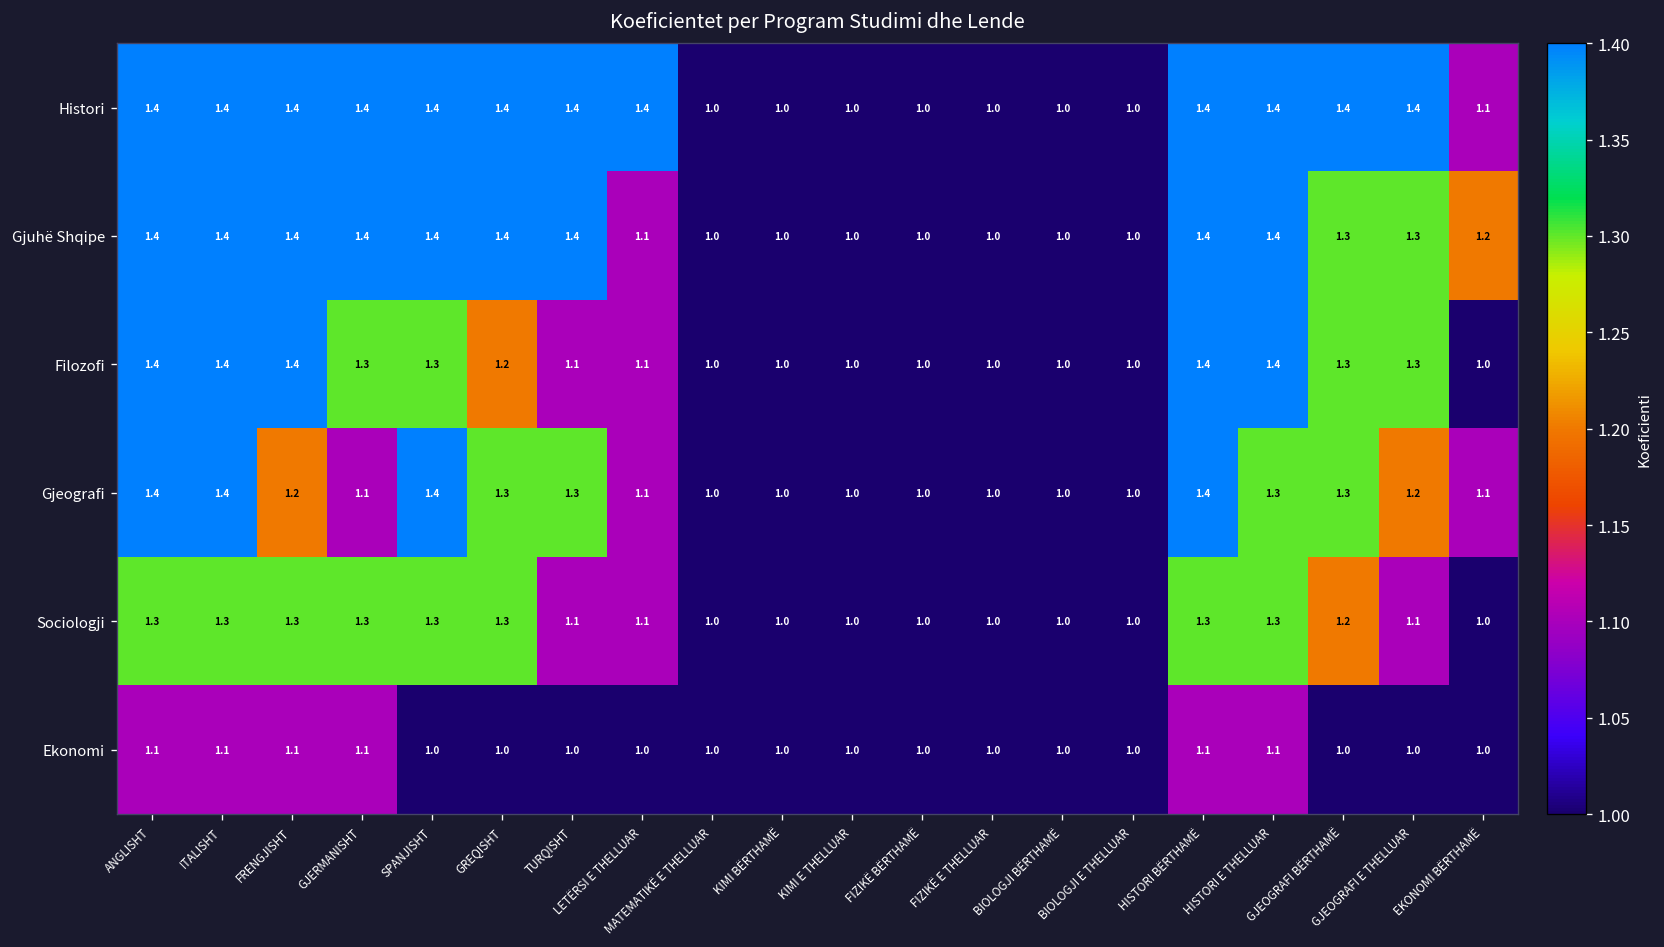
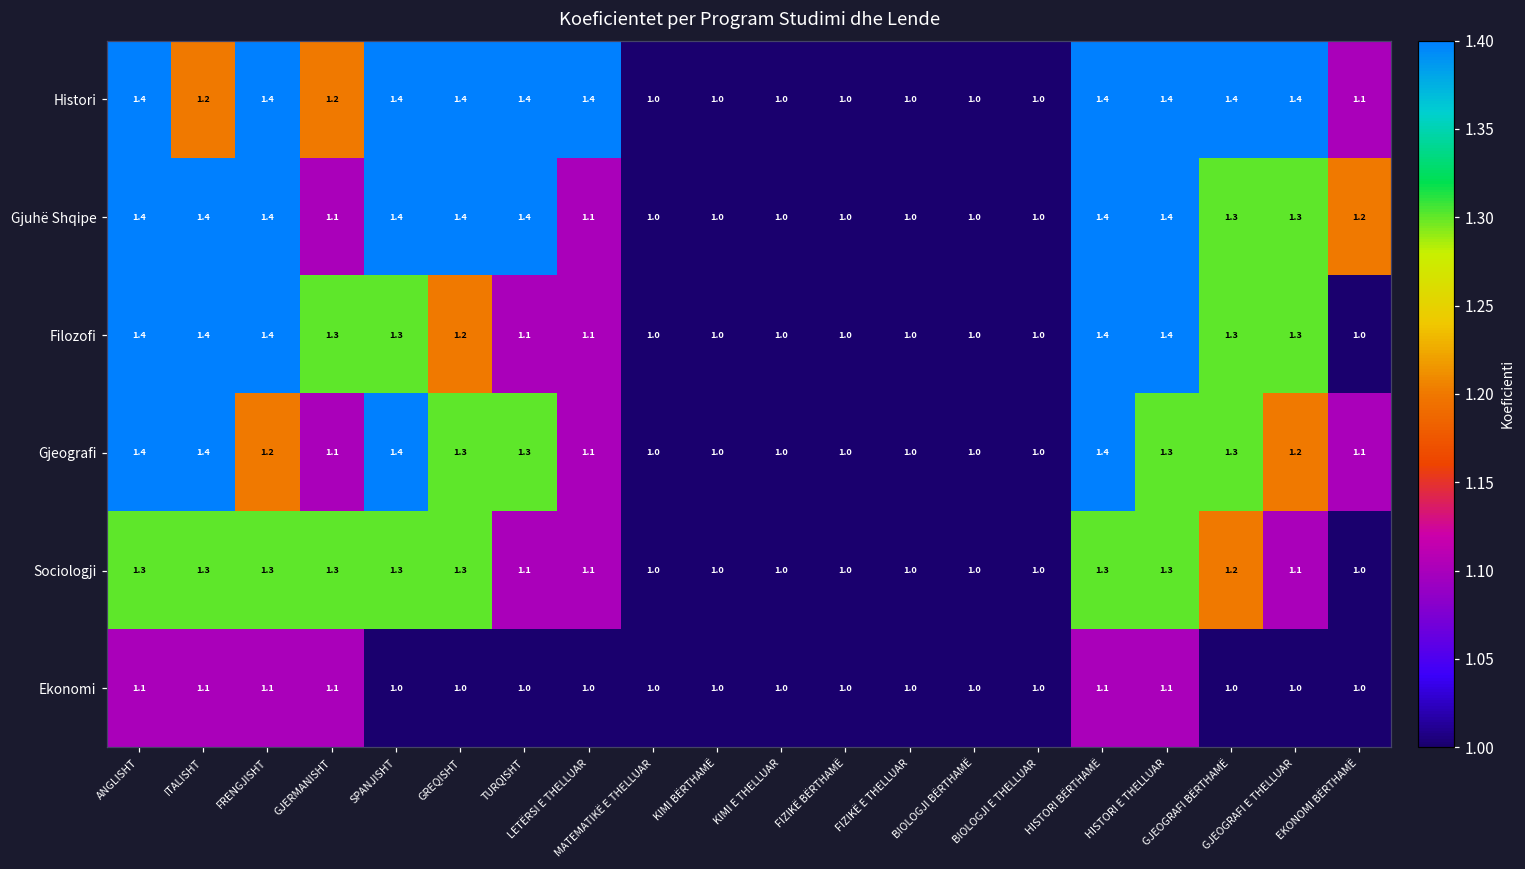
  {
    "Histori": {
      "ANGLISHT": 1.4,
-     "ITALISHT": 1.4,
+     "ITALISHT": 1.2,
      "FRENGJISHT": 1.4,
-     "GJERMANISHT": 1.4,
+     "GJERMANISHT": 1.2,
      "SPANJISHT": 1.4,
      "GREQISHT": 1.4,
      "TURQISHT": 1.4,
      "LETËRSI E THELLUAR": 1.4,
      "MATEMATIKË E THELLUAR": 1.0,
      "KIMI BËRTHAMË": 1.0,
      "KIMI E THELLUAR": 1.0,
      "FIZIKË BËRTHAMË": 1.0,
      "FIZIKË E THELLUAR": 1.0,
      "BIOLOGJI BËRTHAMË": 1.0,
      "BIOLOGJI E THELLUAR": 1.0,
      "HISTORI BËRTHAMË": 1.4,
      "HISTORI E THELLUAR": 1.4,
      "GJEOGRAFI BËRTHAMË": 1.4,
      "GJEOGRAFI E THELLUAR": 1.4,
      "EKONOMI BËRTHAMË": 1.1
    },
    "Gjuhë Shqipe": {
      "ANGLISHT": 1.4,
      "ITALISHT": 1.4,
      "FRENGJISHT": 1.4,
-     "GJERMANISHT": 1.4,
+     "GJERMANISHT": 1.1,
      "SPANJISHT": 1.4,
      "GREQISHT": 1.4,
      "TURQISHT": 1.4,
      "LETËRSI E THELLUAR": 1.1,
      "MATEMATIKË E THELLUAR": 1.0,
      "KIMI BËRTHAMË": 1.0,
      "KIMI E THELLUAR": 1.0,
      "FIZIKË BËRTHAMË": 1.0,
      "FIZIKË E THELLUAR": 1.0,
      "BIOLOGJI BËRTHAMË": 1.0,
      "BIOLOGJI E THELLUAR": 1.0,
      "HISTORI BËRTHAMË": 1.4,
      "HISTORI E THELLUAR": 1.4,
      "GJEOGRAFI BËRTHAMË": 1.3,
      "GJEOGRAFI E THELLUAR": 1.3,
      "EKONOMI BËRTHAMË": 1.2
    },
    "Filozofi": {
      "ANGLISHT": 1.4,
      "ITALISHT": 1.4,
      "FRENGJISHT": 1.4,
      "GJERMANISHT": 1.3,
      "SPANJISHT": 1.3,
      "GREQISHT": 1.2,
      "TURQISHT": 1.1,
      "LETËRSI E THELLUAR": 1.1,
      "MATEMATIKË E THELLUAR": 1.0,
      "KIMI BËRTHAMË": 1.0,
      "KIMI E THELLUAR": 1.0,
      "FIZIKË BËRTHAMË": 1.0,
      "FIZIKË E THELLUAR": 1.0,
      "BIOLOGJI BËRTHAMË": 1.0,
      "BIOLOGJI E THELLUAR": 1.0,
      "HISTORI BËRTHAMË": 1.4,
      "HISTORI E THELLUAR": 1.4,
      "GJEOGRAFI BËRTHAMË": 1.3,
      "GJEOGRAFI E THELLUAR": 1.3,
      "EKONOMI BËRTHAMË": 1.0
    },
    "Gjeografi": {
      "ANGLISHT": 1.4,
      "ITALISHT": 1.4,
      "FRENGJISHT": 1.2,
      "GJERMANISHT": 1.1,
      "SPANJISHT": 1.4,
      "GREQISHT": 1.3,
      "TURQISHT": 1.3,
      "LETËRSI E THELLUAR": 1.1,
      "MATEMATIKË E THELLUAR": 1.0,
      "KIMI BËRTHAMË": 1.0,
      "KIMI E THELLUAR": 1.0,
      "FIZIKË BËRTHAMË": 1.0,
      "FIZIKË E THELLUAR": 1.0,
      "BIOLOGJI BËRTHAMË": 1.0,
      "BIOLOGJI E THELLUAR": 1.0,
      "HISTORI BËRTHAMË": 1.4,
      "HISTORI E THELLUAR": 1.3,
      "GJEOGRAFI BËRTHAMË": 1.3,
      "GJEOGRAFI E THELLUAR": 1.2,
      "EKONOMI BËRTHAMË": 1.1
    },
    "Sociologji": {
      "ANGLISHT": 1.3,
      "ITALISHT": 1.3,
      "FRENGJISHT": 1.3,
      "GJERMANISHT": 1.3,
      "SPANJISHT": 1.3,
      "GREQISHT": 1.3,
      "TURQISHT": 1.1,
      "LETËRSI E THELLUAR": 1.1,
      "MATEMATIKË E THELLUAR": 1.0,
      "KIMI BËRTHAMË": 1.0,
      "KIMI E THELLUAR": 1.0,
      "FIZIKË BËRTHAMË": 1.0,
      "FIZIKË E THELLUAR": 1.0,
      "BIOLOGJI BËRTHAMË": 1.0,
      "BIOLOGJI E THELLUAR": 1.0,
      "HISTORI BËRTHAMË": 1.3,
      "HISTORI E THELLUAR": 1.3,
      "GJEOGRAFI BËRTHAMË": 1.2,
      "GJEOGRAFI E THELLUAR": 1.1,
      "EKONOMI BËRTHAMË": 1.0
    },
    "Ekonomi": {
      "ANGLISHT": 1.1,
      "ITALISHT": 1.1,
      "FRENGJISHT": 1.1,
      "GJERMANISHT": 1.1,
      "SPANJISHT": 1.0,
      "GREQISHT": 1.0,
      "TURQISHT": 1.0,
      "LETËRSI E THELLUAR": 1.0,
      "MATEMATIKË E THELLUAR": 1.0,
      "KIMI BËRTHAMË": 1.0,
      "KIMI E THELLUAR": 1.0,
      "FIZIKË BËRTHAMË": 1.0,
      "FIZIKË E THELLUAR": 1.0,
      "BIOLOGJI BËRTHAMË": 1.0,
      "BIOLOGJI E THELLUAR": 1.0,
      "HISTORI BËRTHAMË": 1.1,
      "HISTORI E THELLUAR": 1.1,
      "GJEOGRAFI BËRTHAMË": 1.0,
      "GJEOGRAFI E THELLUAR": 1.0,
      "EKONOMI BËRTHAMË": 1.0
    }
  }
